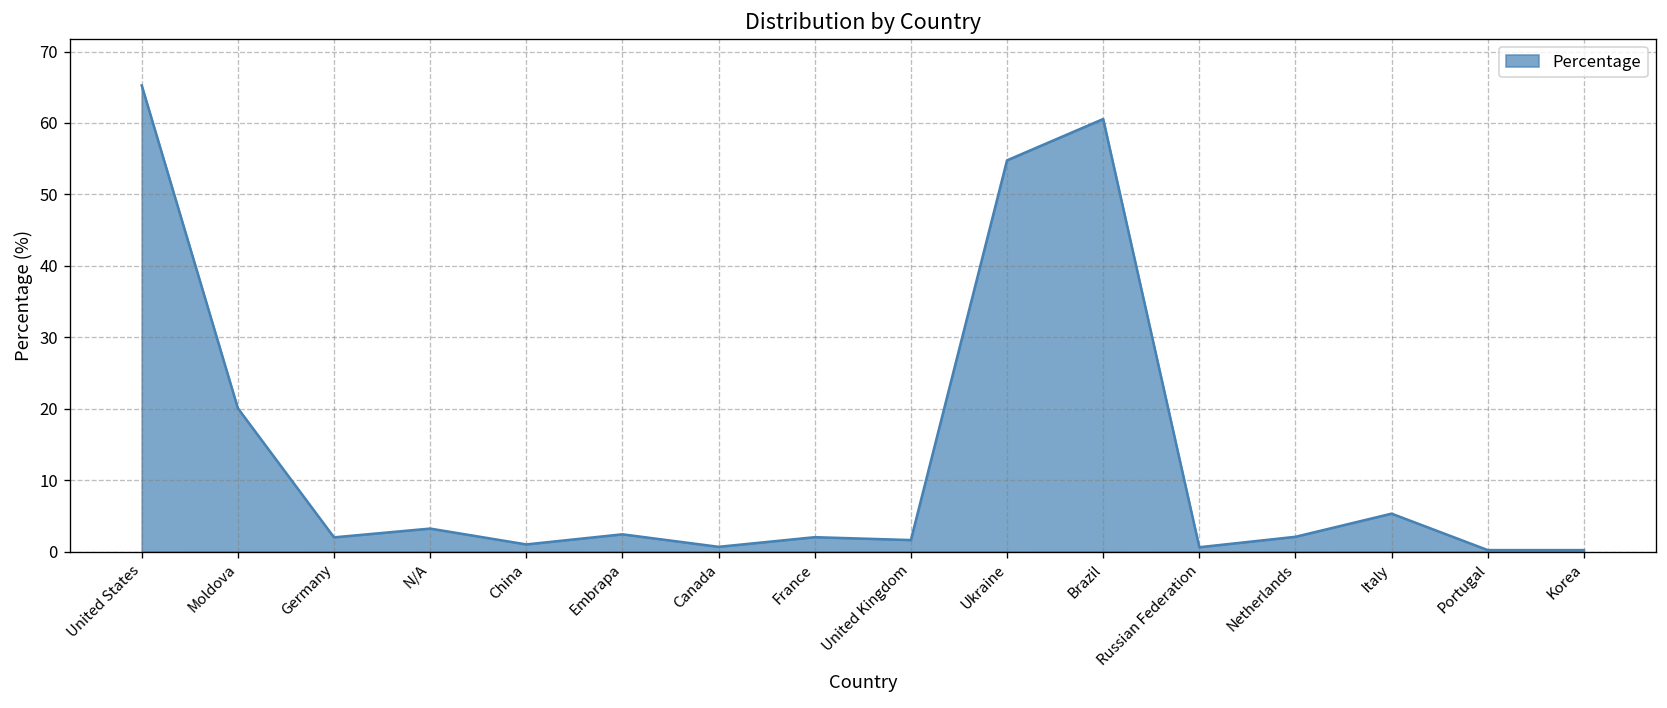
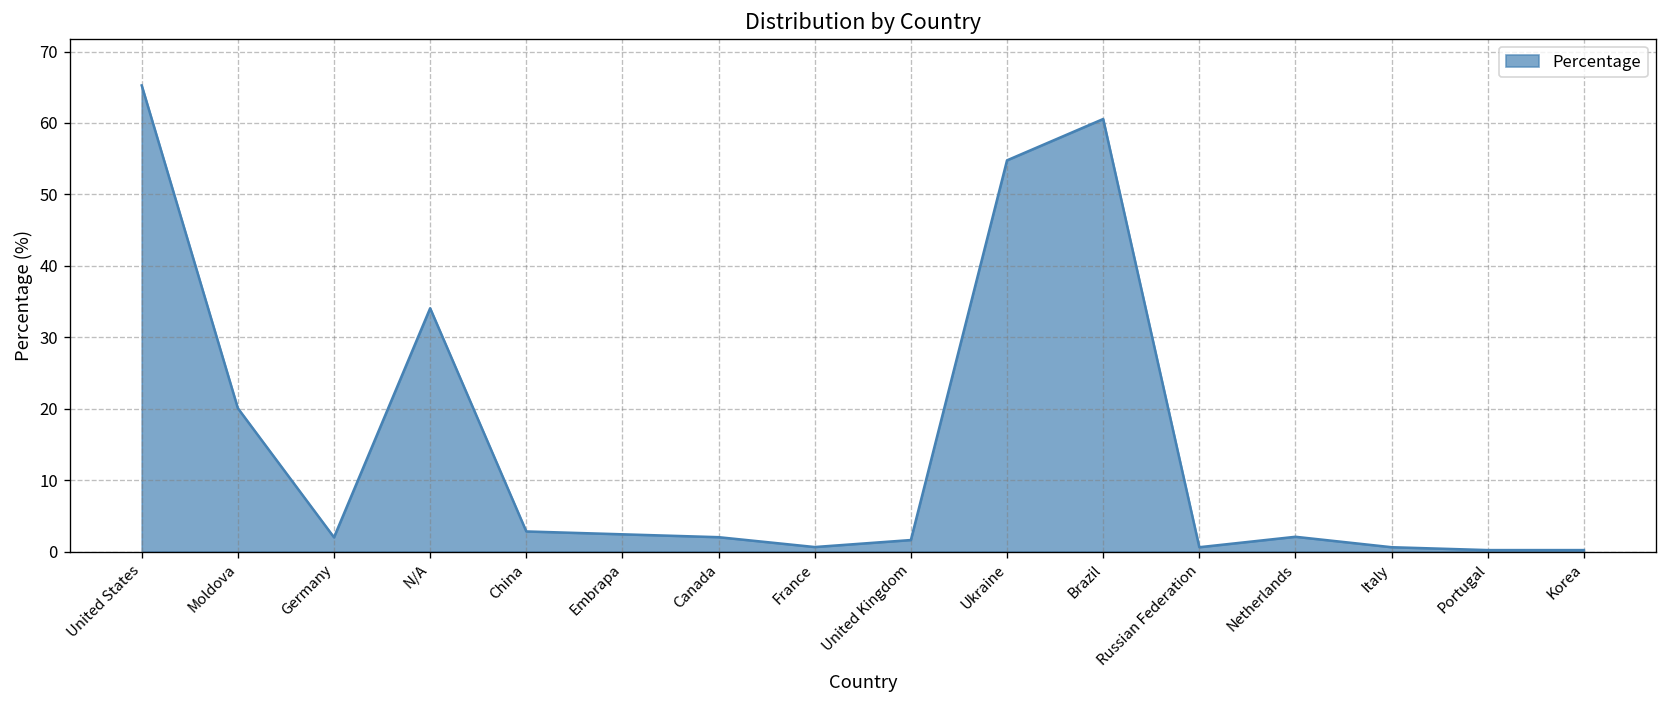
  {
    "United States": 65,
    "Moldova": 20,
    "Germany": 2,
-   "N/A": 3,
-   "China": 1,
+   "N/A": 34,
+   "China": 3,
    "Embrapa": 2,
-   "Canada": 1,
-   "France": 2,
+   "Canada": 2,
+   "France": 1,
    "United Kingdom": 2,
    "Ukraine": 55,
    "Brazil": 61,
    "Russian Federation": 1,
    "Netherlands": 2,
-   "Italy": 5,
+   "Italy": 1,
    "Portugal": 0,
    "Korea": 0
  }
